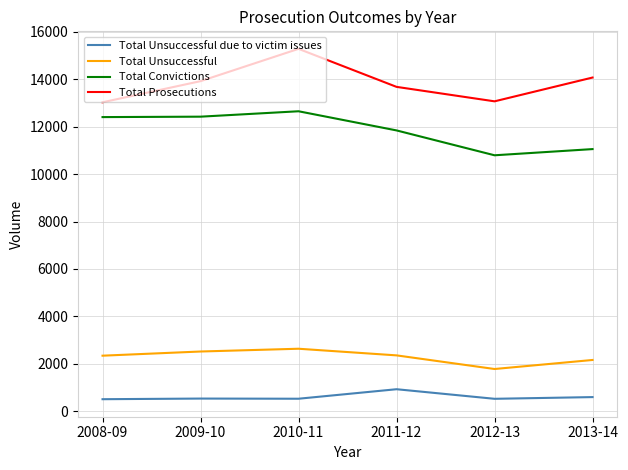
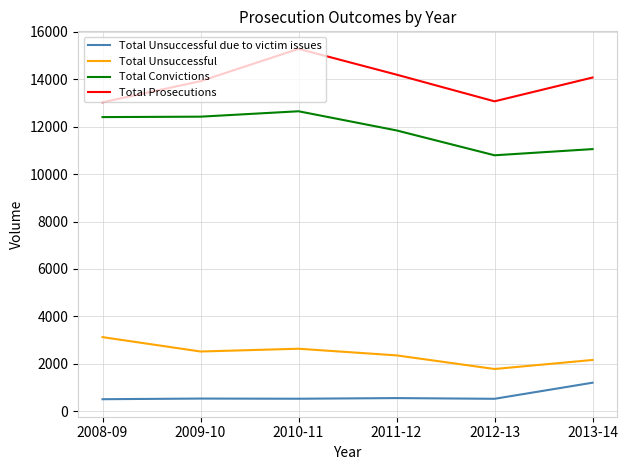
  {
    "Total Unsuccessful due to victim issues": {
      "2008-09": 500,
      "2009-10": 500,
      "2010-11": 500,
-     "2011-12": 900,
+     "2011-12": 600,
      "2012-13": 500,
-     "2013-14": 600
+     "2013-14": 1200
    },
    "Total Unsuccessful": {
-     "2008-09": 2300,
+     "2008-09": 3100,
      "2009-10": 2500,
      "2010-11": 2600,
      "2011-12": 2400,
      "2012-13": 1800,
      "2013-14": 2200
    },
    "Total Convictions": {
      "2008-09": 12400,
      "2009-10": 12400,
      "2010-11": 12700,
      "2011-12": 11800,
      "2012-13": 10800,
      "2013-14": 11100
    },
    "Total Prosecutions": {
-     "2011-12": 13700,
+     "2011-12": 14200,
      "2012-13": 13100,
      "2013-14": 14100
    }
  }
